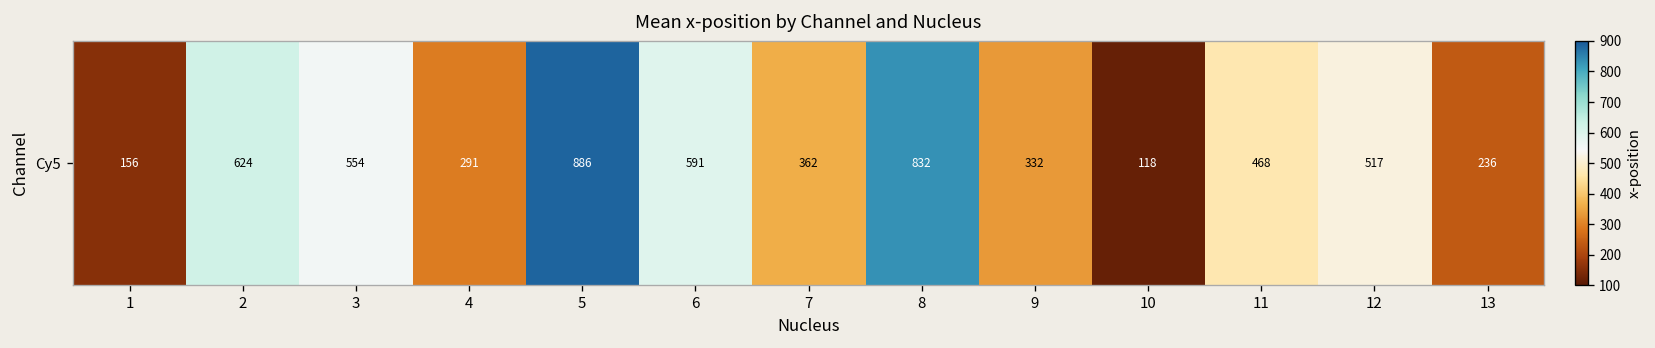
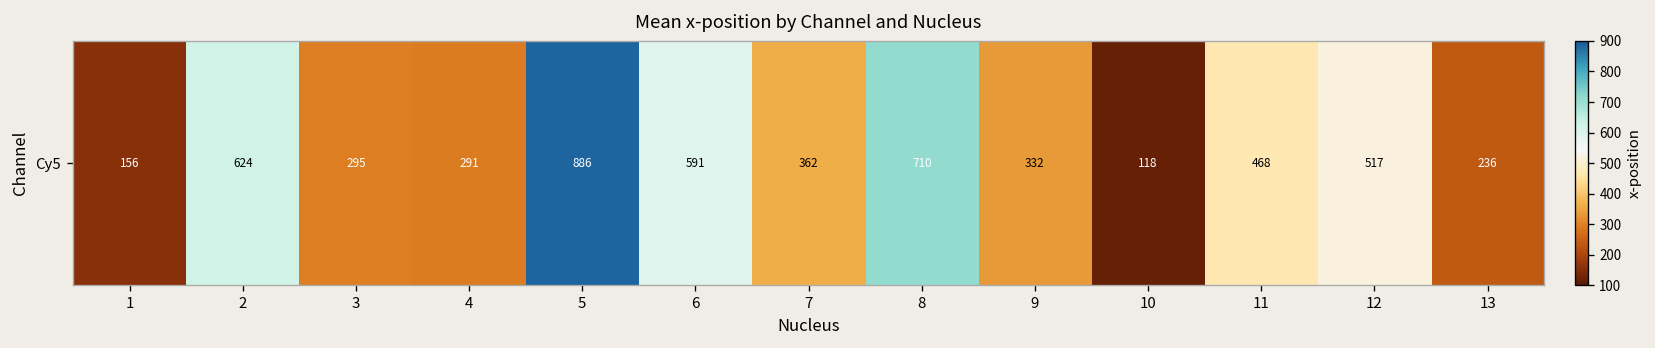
  {
    "Cy5": {
      "1": 156,
      "2": 624,
-     "3": 554,
+     "3": 295,
      "4": 291,
      "5": 886,
      "6": 591,
      "7": 362,
-     "8": 832,
+     "8": 710,
      "9": 332,
      "10": 118,
      "11": 468,
      "12": 517,
      "13": 236
    }
  }
